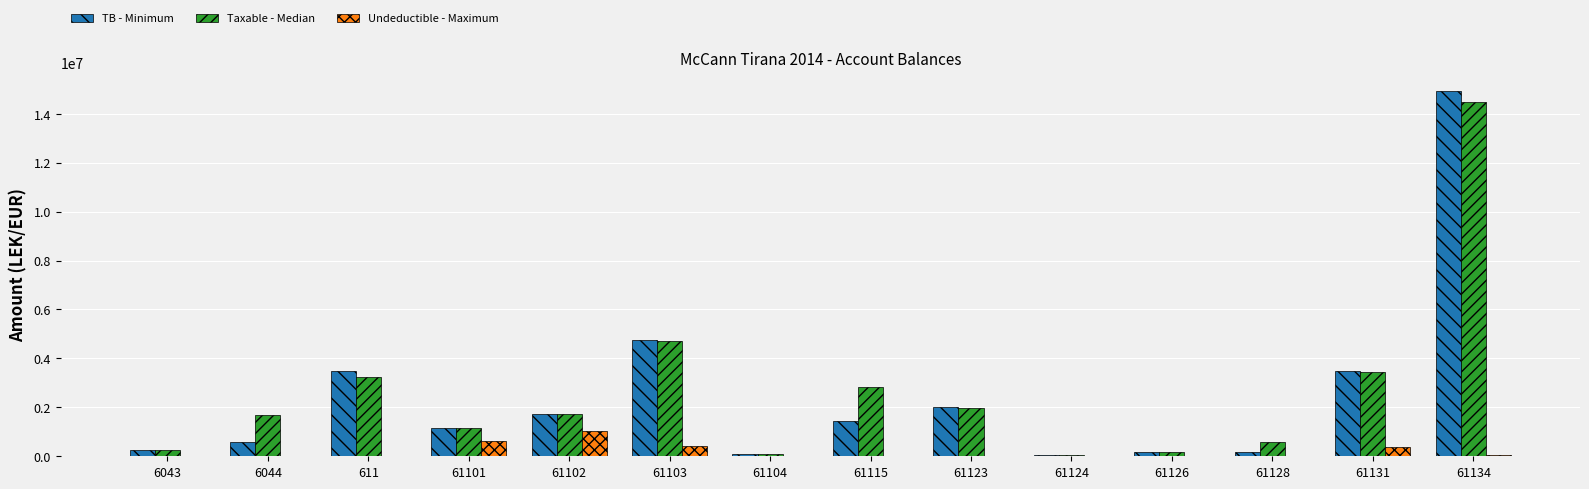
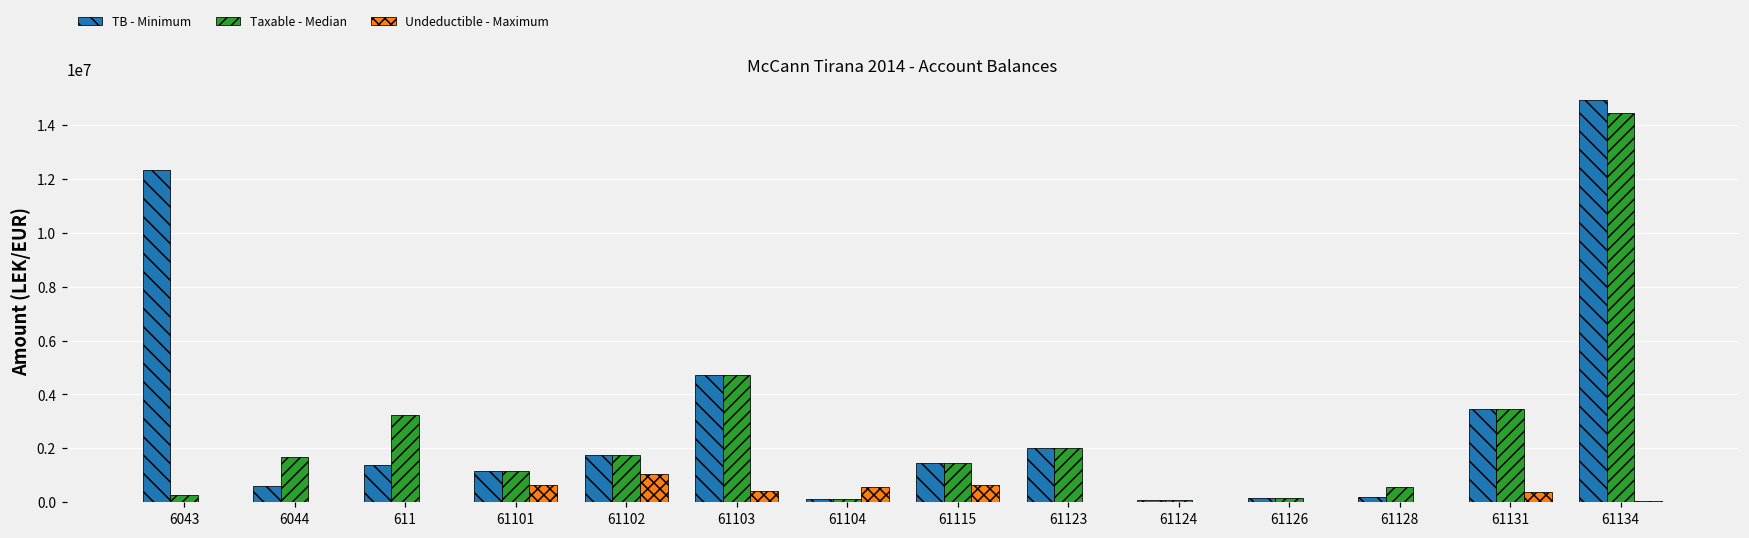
  {
    "TB - Minimum": {
-     "6043": 300000,
+     "6043": 12300000,
      "6044": 600000,
-     "611": 3500000,
+     "611": 1400000,
      "61101": 1100000,
      "61102": 1700000,
      "61103": 4700000,
      "61104": 100000,
      "61115": 1400000,
      "61123": 2000000,
      "61126": 200000,
      "61128": 200000,
      "61131": 3500000,
      "61134": 14900000
    },
    "Taxable - Median": {
      "6043": 300000,
      "6044": 1700000,
      "611": 3200000,
      "61101": 1100000,
      "61102": 1700000,
      "61103": 4700000,
      "61104": 100000,
-     "61115": 2800000,
+     "61115": 1400000,
      "61123": 2000000,
      "61126": 200000,
      "61128": 600000,
      "61131": 3400000,
      "61134": 14500000
    },
    "Undeductible - Maximum": {
      "6043": 0,
      "611": 0,
      "61101": 600000,
      "61102": 1000000,
      "61103": 400000,
-     "61104": 0,
-     "61115": 0,
+     "61104": 600000,
+     "61115": 600000,
      "61124": 0,
      "61128": 0,
      "61131": 400000
    }
  }
